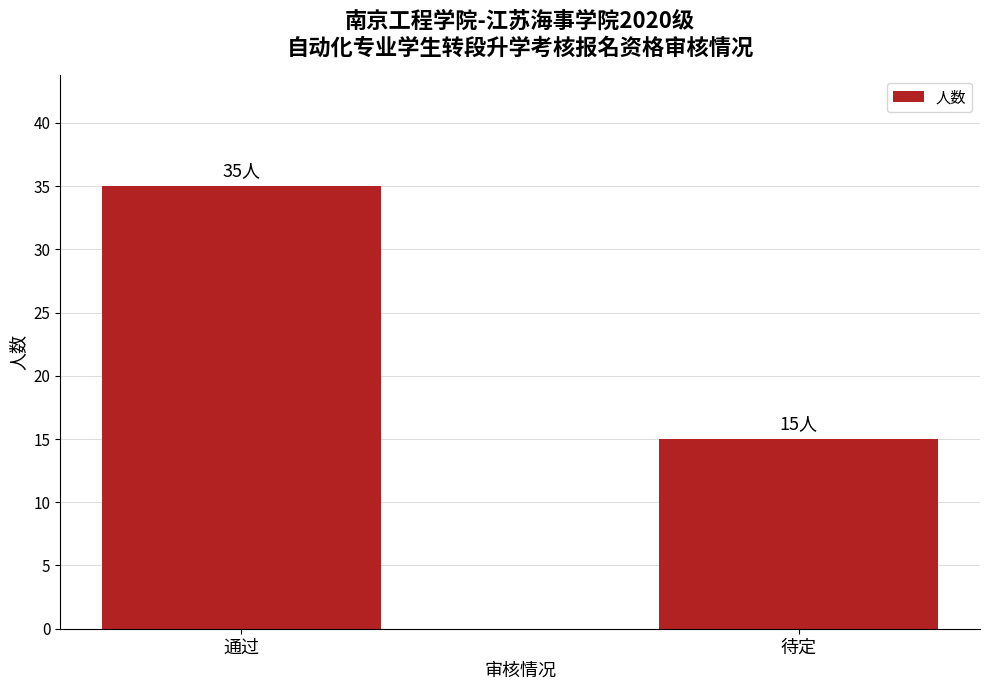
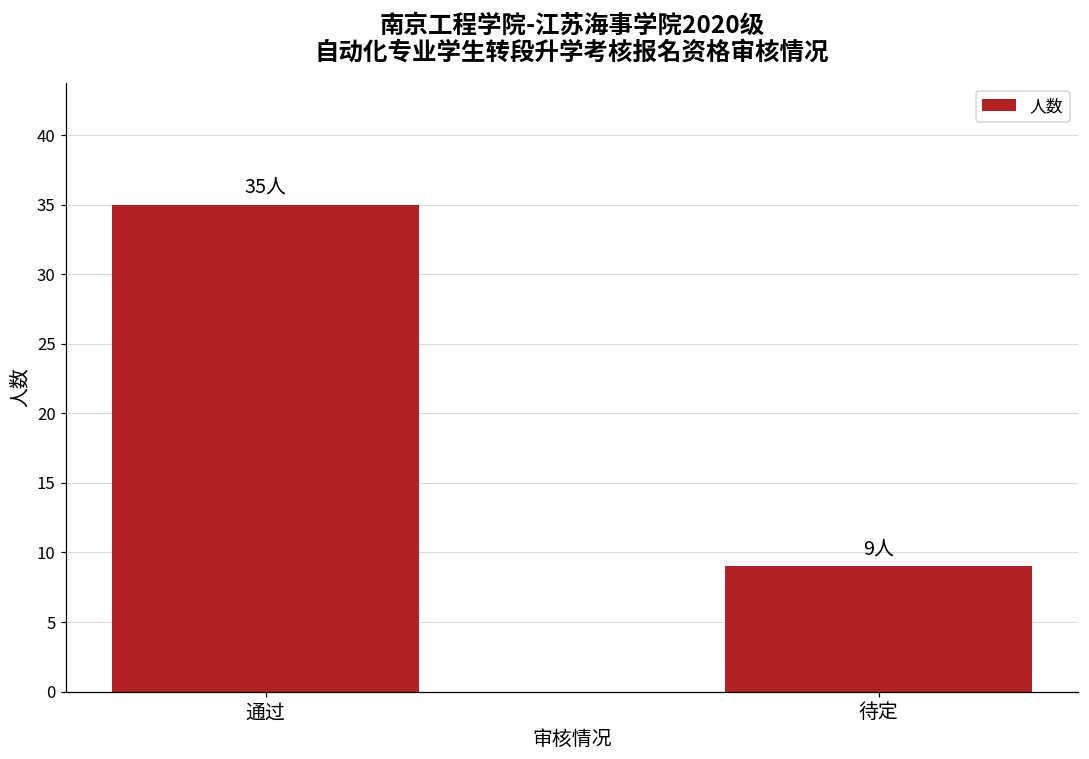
  {
    "通过": "35人",
-   "待定": "15人"
+   "待定": "9人"
  }
